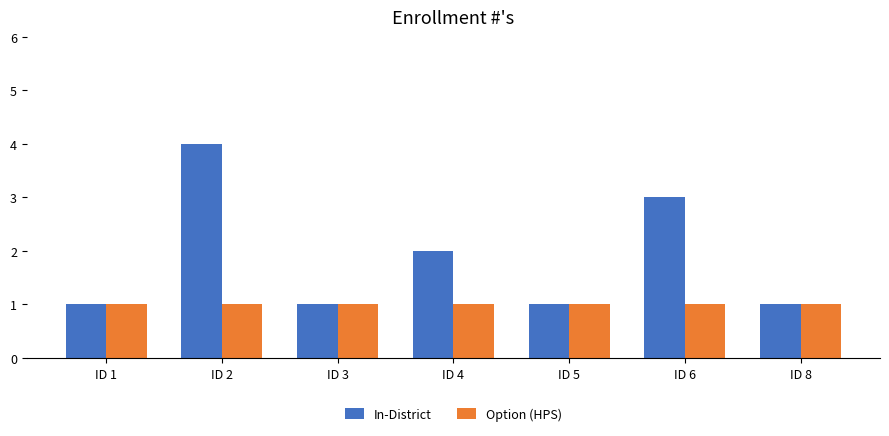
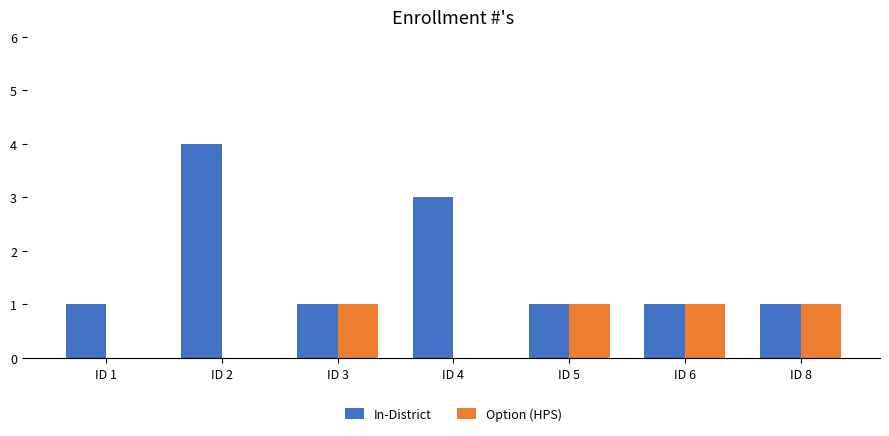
  {
    "In-District": {
      "ID 1": 1,
      "ID 2": 4,
      "ID 3": 1,
-     "ID 4": 2,
+     "ID 4": 3,
      "ID 5": 1,
-     "ID 6": 3,
+     "ID 6": 1,
      "ID 8": 1
    },
    "Option (HPS)": {
-     "ID 1": 1,
-     "ID 2": 1,
+     "ID 1": 0,
+     "ID 2": 0,
      "ID 3": 1,
-     "ID 4": 1,
+     "ID 4": 0,
      "ID 5": 1,
      "ID 6": 1,
      "ID 8": 1
    }
  }
